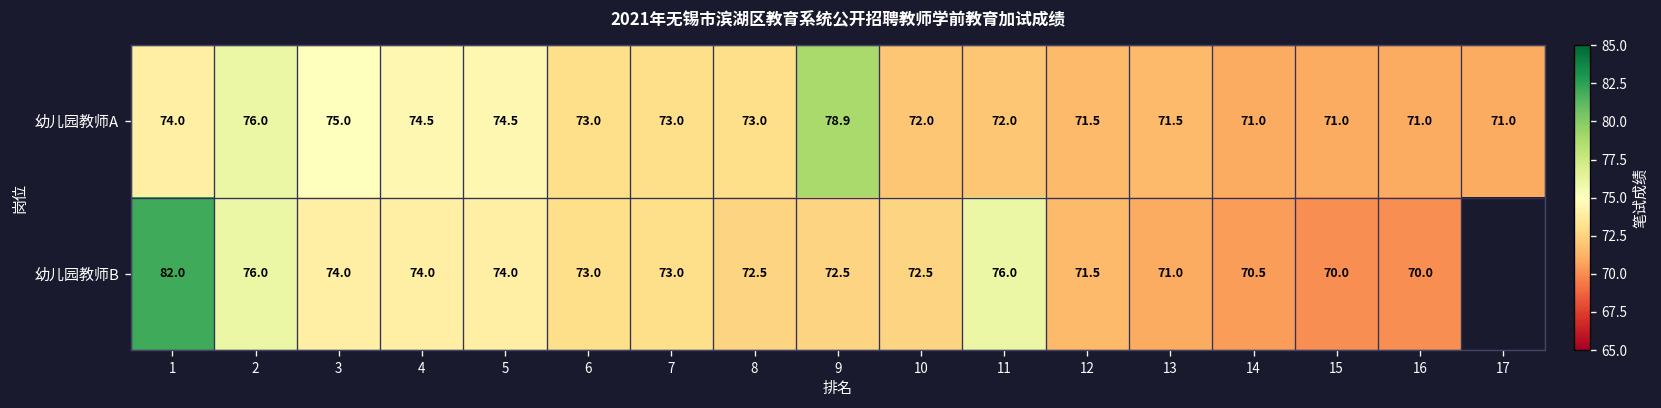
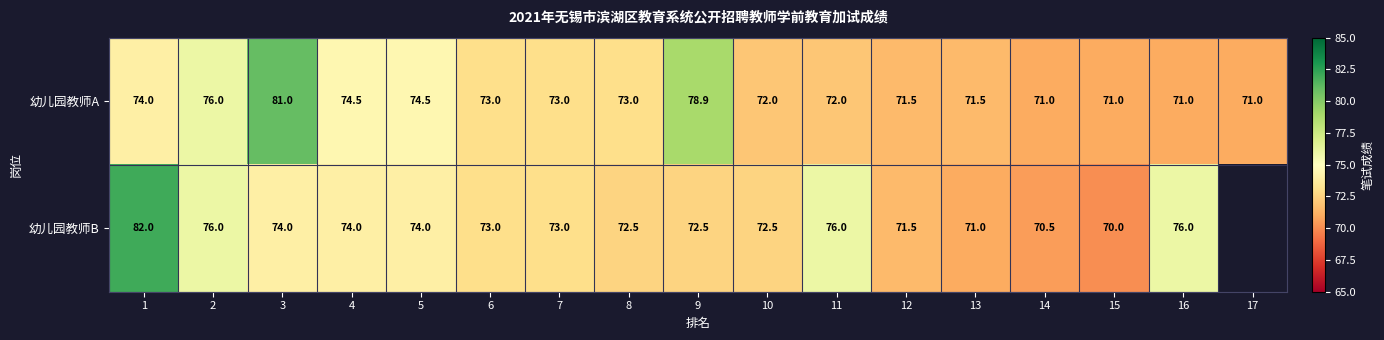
  {
    "幼儿园教师A": {
      "1": 74.0,
      "2": 76.0,
-     "3": 75.0,
+     "3": 81.0,
      "4": 74.5,
      "5": 74.5,
      "6": 73.0,
      "7": 73.0,
      "8": 73.0,
      "9": 78.9,
      "10": 72.0,
      "11": 72.0,
      "12": 71.5,
      "13": 71.5,
      "14": 71.0,
      "15": 71.0,
      "16": 71.0,
      "17": 71.0
    },
    "幼儿园教师B": {
      "1": 82.0,
      "2": 76.0,
      "3": 74.0,
      "4": 74.0,
      "5": 74.0,
      "6": 73.0,
      "7": 73.0,
      "8": 72.5,
      "9": 72.5,
      "10": 72.5,
      "11": 76.0,
      "12": 71.5,
      "13": 71.0,
      "14": 70.5,
      "15": 70.0,
-     "16": 70.0
+     "16": 76.0
    }
  }
